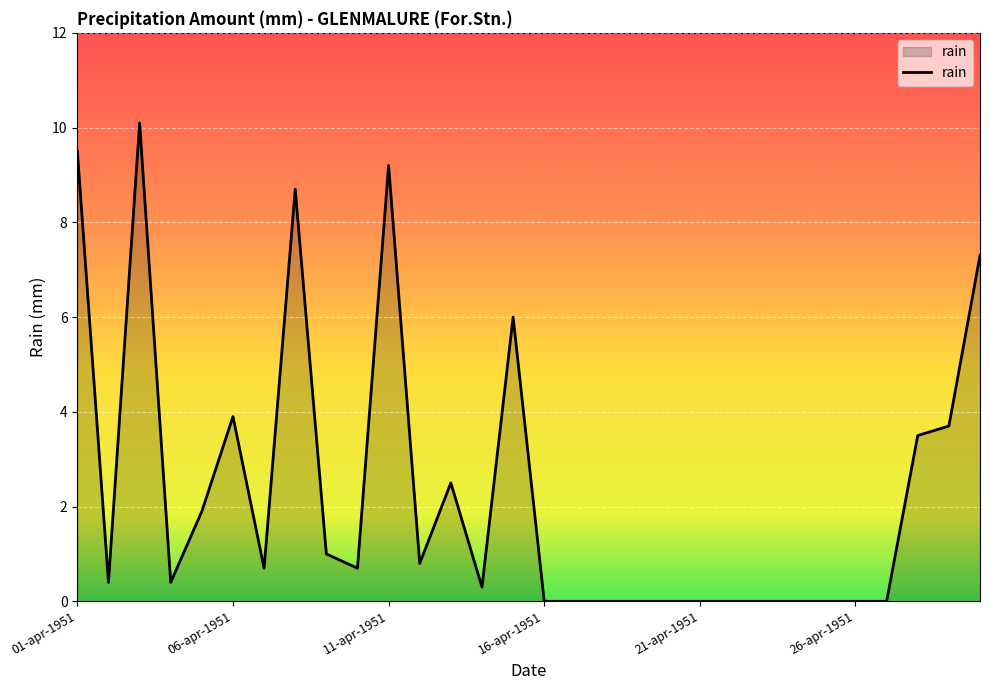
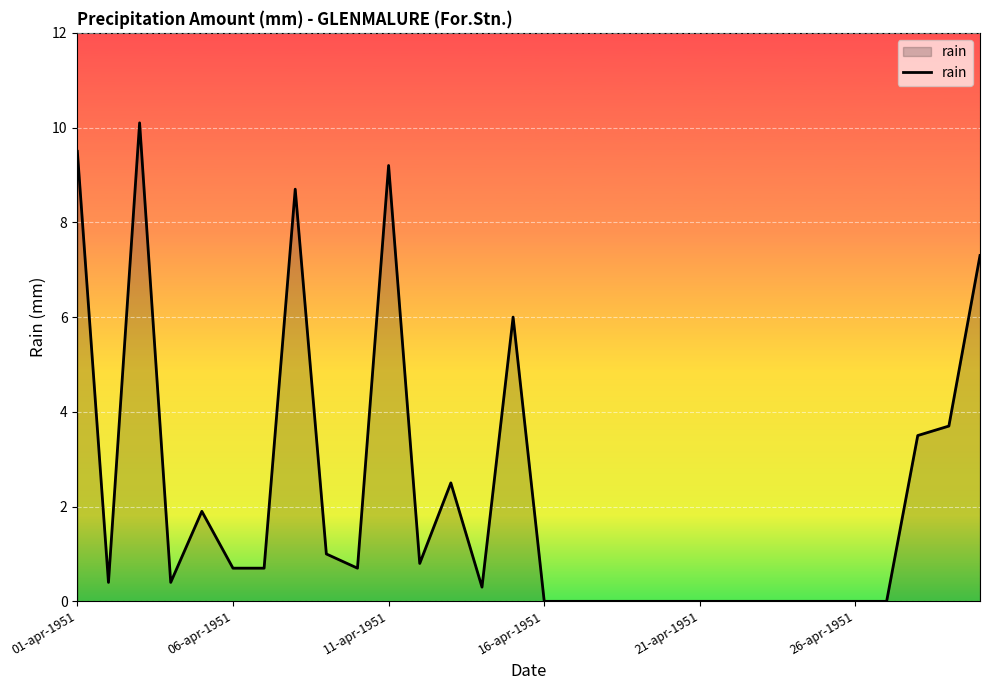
  {
    "01-apr-1951": 9.5,
-   "06-apr-1951": 3.9,
+   "06-apr-1951": 0.7,
    "11-apr-1951": 9.2,
    "16-apr-1951": 0.0,
    "21-apr-1951": 0.0,
    "26-apr-1951": 0.0
  }
